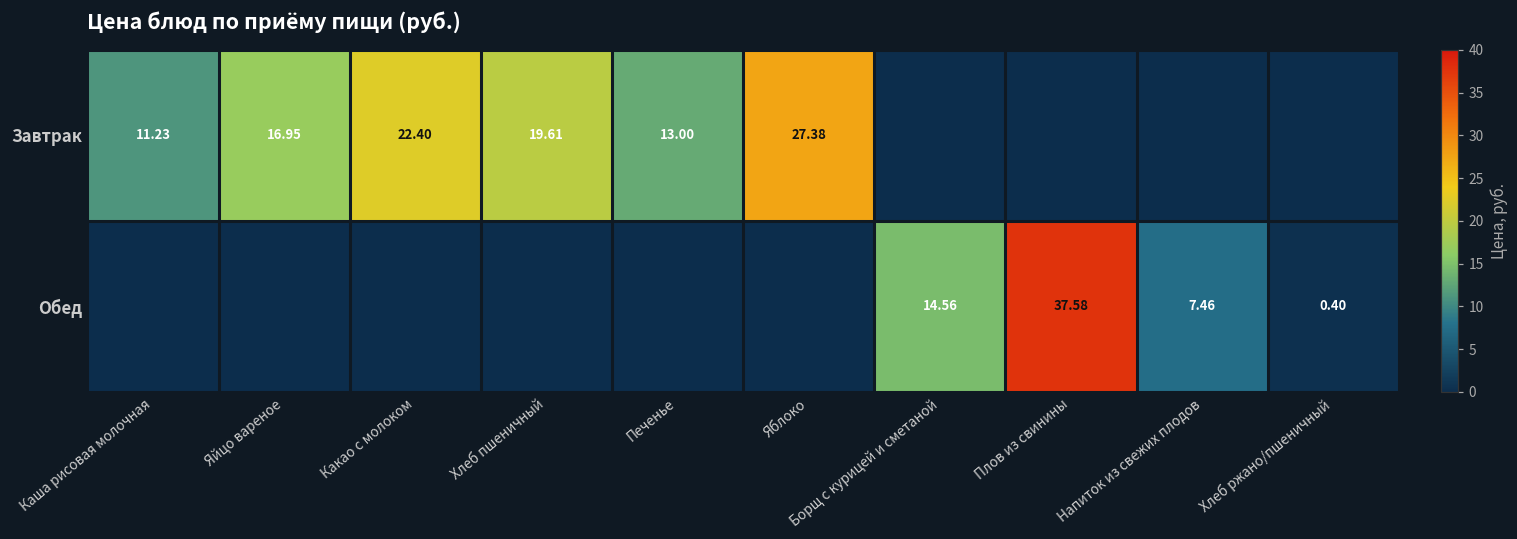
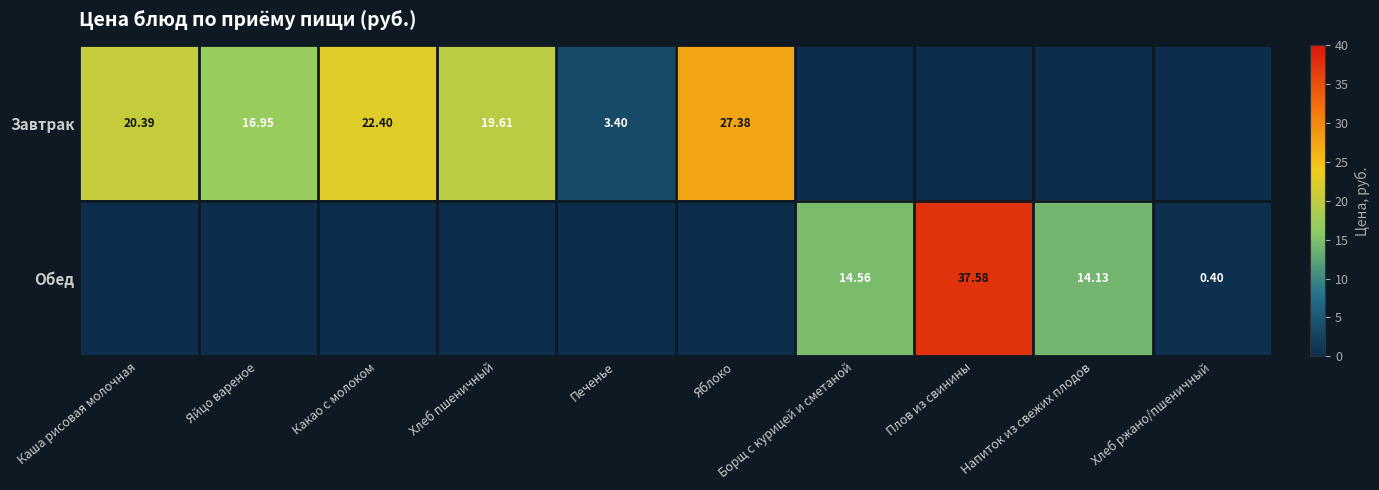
  {
    "Завтрак": {
-     "Каша рисовая молочная": 11.23,
+     "Каша рисовая молочная": 20.39,
      "Яйцо вареное": 16.95,
      "Какао с молоком": 22.40,
      "Хлеб пшеничный": 19.61,
-     "Печенье": 13.00,
+     "Печенье": 3.40,
      "Яблоко": 27.38
    },
    "Обед": {
      "Борщ с курицей и сметаной": 14.56,
      "Плов из свинины": 37.58,
-     "Напиток из свежих плодов": 7.46,
+     "Напиток из свежих плодов": 14.13,
      "Хлеб ржано/пшеничный": 0.40
    }
  }
